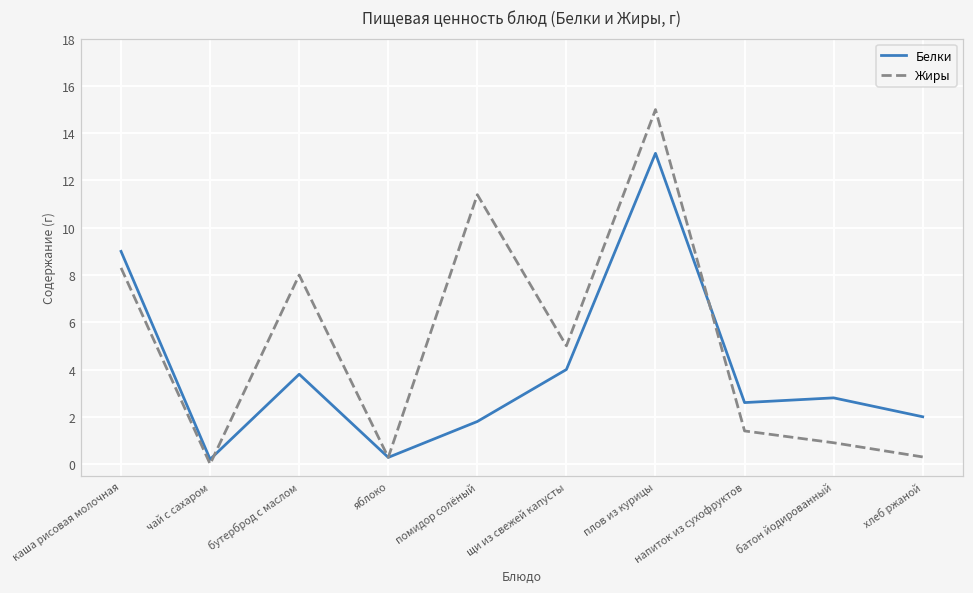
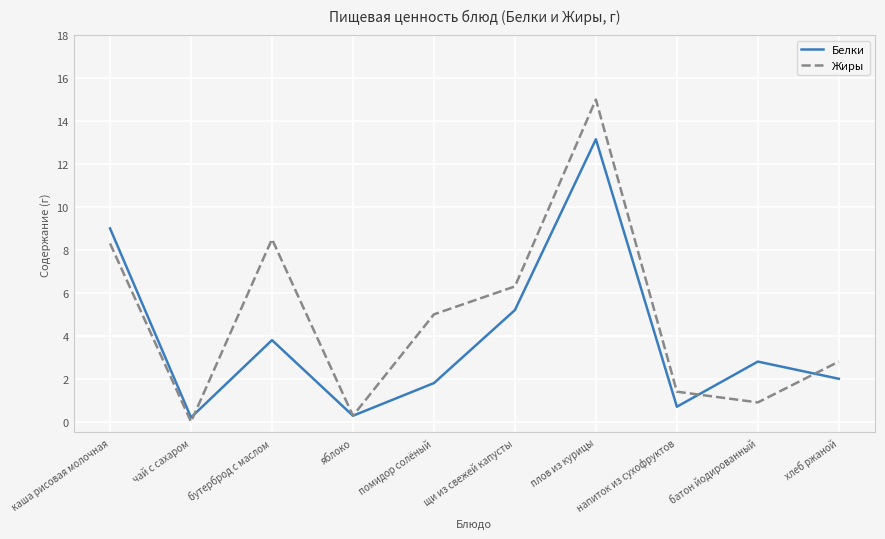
  {
    "Белки": {
      "каша рисовая молочная": 9.0,
      "чай с сахаром": 0.2,
      "бутерброд с маслом": 3.8,
      "помидор солёный": 1.8,
-     "щи из свежей капусты": 4.0,
+     "щи из свежей капусты": 5.2,
      "плов из курицы": 13.2,
-     "напиток из сухофруктов": 2.6,
+     "напиток из сухофруктов": 0.7,
      "батон йодированный": 2.8,
      "хлеб ржаной": 2.0
    },
    "Жиры": {
      "каша рисовая молочная": 8.3,
      "чай с сахаром": 0.0,
-     "бутерброд с маслом": 8.0,
-     "помидор солёный": 11.4,
-     "щи из свежей капусты": 5.0,
+     "бутерброд с маслом": 8.5,
+     "помидор солёный": 5.0,
+     "щи из свежей капусты": 6.3,
      "плов из курицы": 15.0,
      "напиток из сухофруктов": 1.4,
      "батон йодированный": 0.9,
-     "хлеб ржаной": 0.3
+     "хлеб ржаной": 2.8
    }
  }
